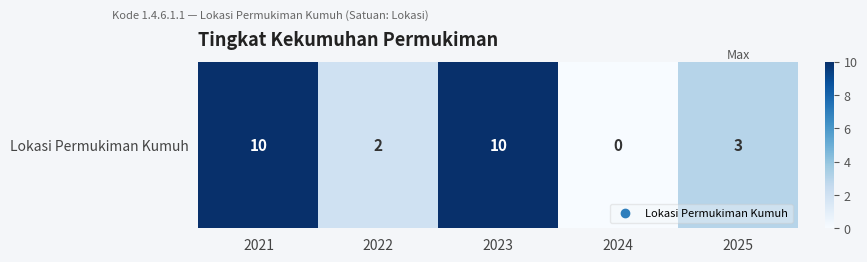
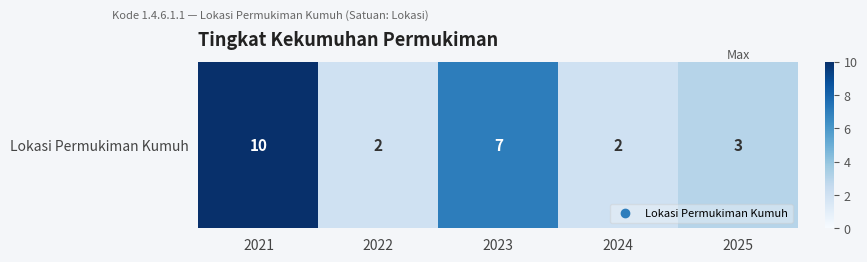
  {
    "Lokasi Permukiman Kumuh": {
      "2021": 10,
      "2022": 2,
-     "2023": 10,
-     "2024": 0,
+     "2023": 7,
+     "2024": 2,
      "2025": 3
    }
  }
